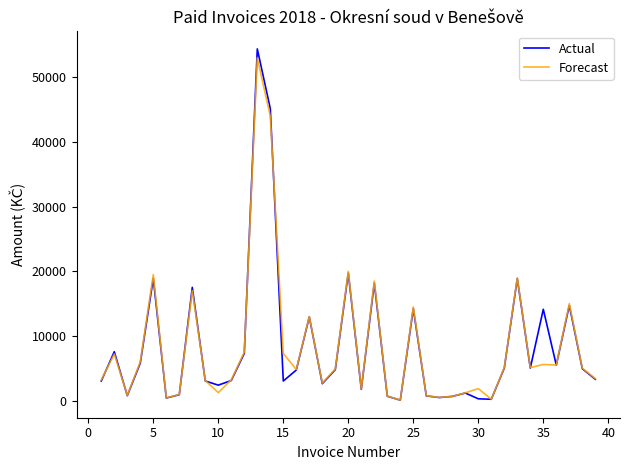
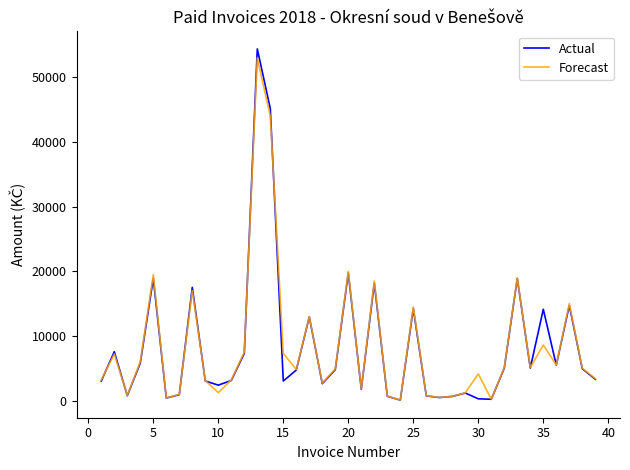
  {
    "Actual": {
      "5": 19000,
      "10": 2000,
      "15": 3000,
      "30": 0,
      "35": 14000
    },
    "Forecast": {
      "5": 20000,
      "10": 1000,
      "15": 7000,
-     "30": 2000,
-     "35": 6000
+     "30": 4000,
+     "35": 9000
    }
  }
